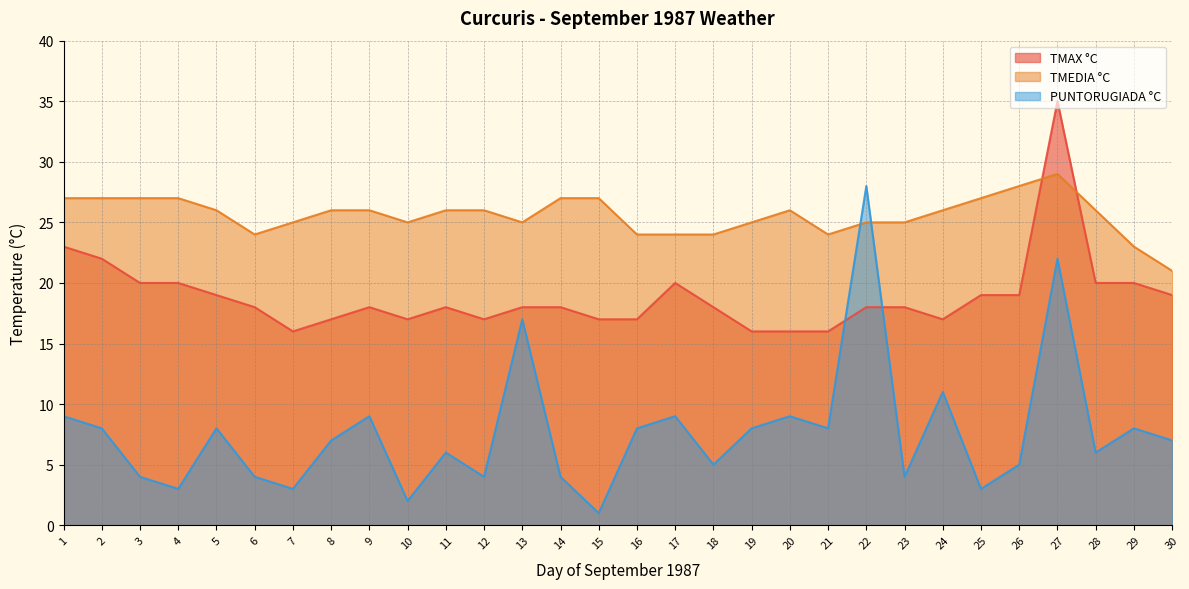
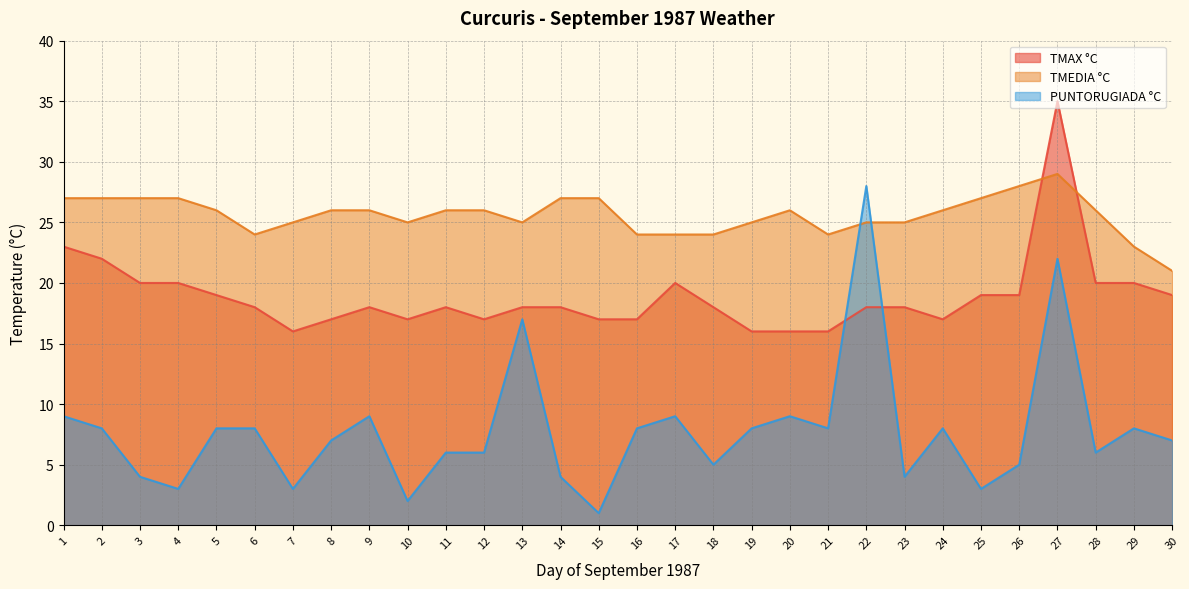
  {
    "PUNTORUGIADA °C": {
      "1": 9,
      "2": 8,
      "3": 4,
      "4": 3,
      "5": 8,
-     "6": 4,
+     "6": 8,
      "7": 3,
      "8": 7,
      "9": 9,
      "10": 2,
      "11": 6,
-     "12": 4,
+     "12": 6,
      "13": 17,
      "14": 4,
      "15": 1,
      "16": 8,
      "17": 9,
      "18": 5,
      "19": 8,
      "20": 9,
      "21": 8,
      "22": 28,
      "23": 4,
-     "24": 11,
+     "24": 8,
      "25": 3,
      "26": 5,
      "27": 22,
      "28": 6,
      "29": 8,
      "30": 7
    }
  }
